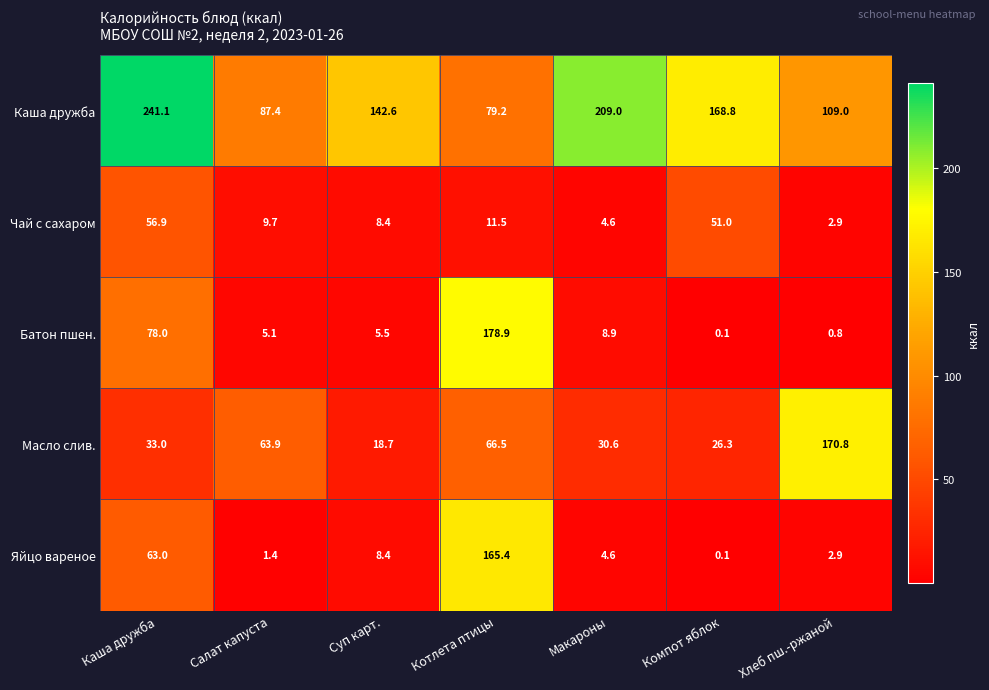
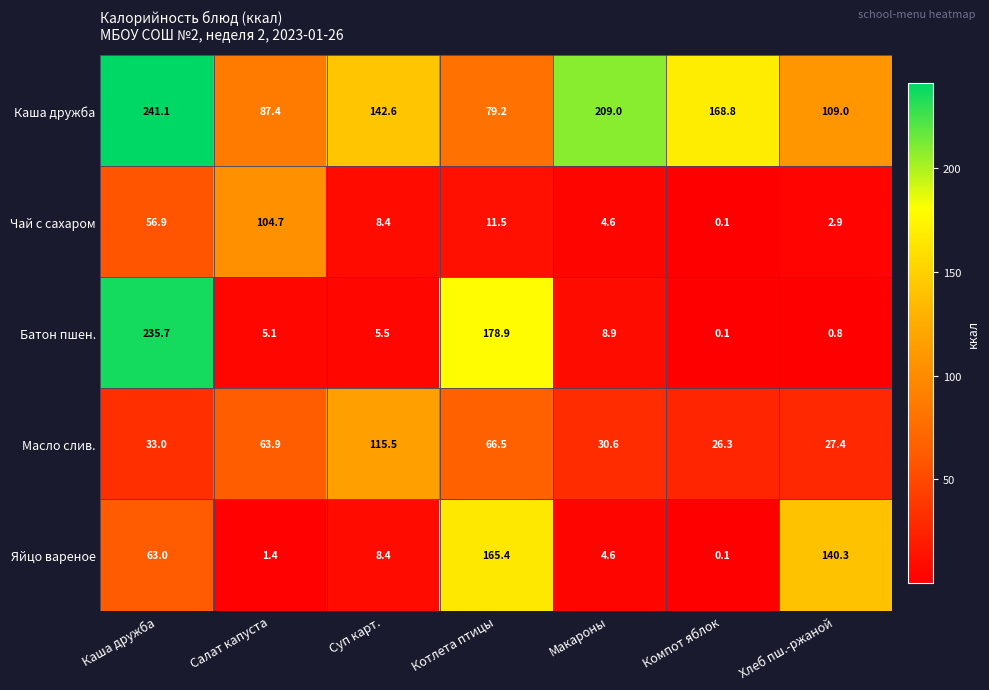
  {
    "Каша дружба": {
      "Каша дружба": 241.1,
      "Салат капуста": 87.4,
      "Суп карт.": 142.6,
      "Котлета птицы": 79.2,
      "Макароны": 209.0,
      "Компот яблок": 168.8,
      "Хлеб пш.-ржаной": 109.0
    },
    "Чай с сахаром": {
      "Каша дружба": 56.9,
-     "Салат капуста": 9.7,
+     "Салат капуста": 104.7,
      "Суп карт.": 8.4,
      "Котлета птицы": 11.5,
      "Макароны": 4.6,
-     "Компот яблок": 51.0,
+     "Компот яблок": 0.1,
      "Хлеб пш.-ржаной": 2.9
    },
    "Батон пшен.": {
-     "Каша дружба": 78.0,
+     "Каша дружба": 235.7,
      "Салат капуста": 5.1,
      "Суп карт.": 5.5,
      "Котлета птицы": 178.9,
      "Макароны": 8.9,
      "Компот яблок": 0.1,
      "Хлеб пш.-ржаной": 0.8
    },
    "Масло слив.": {
      "Каша дружба": 33.0,
      "Салат капуста": 63.9,
-     "Суп карт.": 18.7,
+     "Суп карт.": 115.5,
      "Котлета птицы": 66.5,
      "Макароны": 30.6,
      "Компот яблок": 26.3,
-     "Хлеб пш.-ржаной": 170.8
+     "Хлеб пш.-ржаной": 27.4
    },
    "Яйцо вареное": {
      "Каша дружба": 63.0,
      "Салат капуста": 1.4,
      "Суп карт.": 8.4,
      "Котлета птицы": 165.4,
      "Макароны": 4.6,
      "Компот яблок": 0.1,
-     "Хлеб пш.-ржаной": 2.9
+     "Хлеб пш.-ржаной": 140.3
    }
  }
